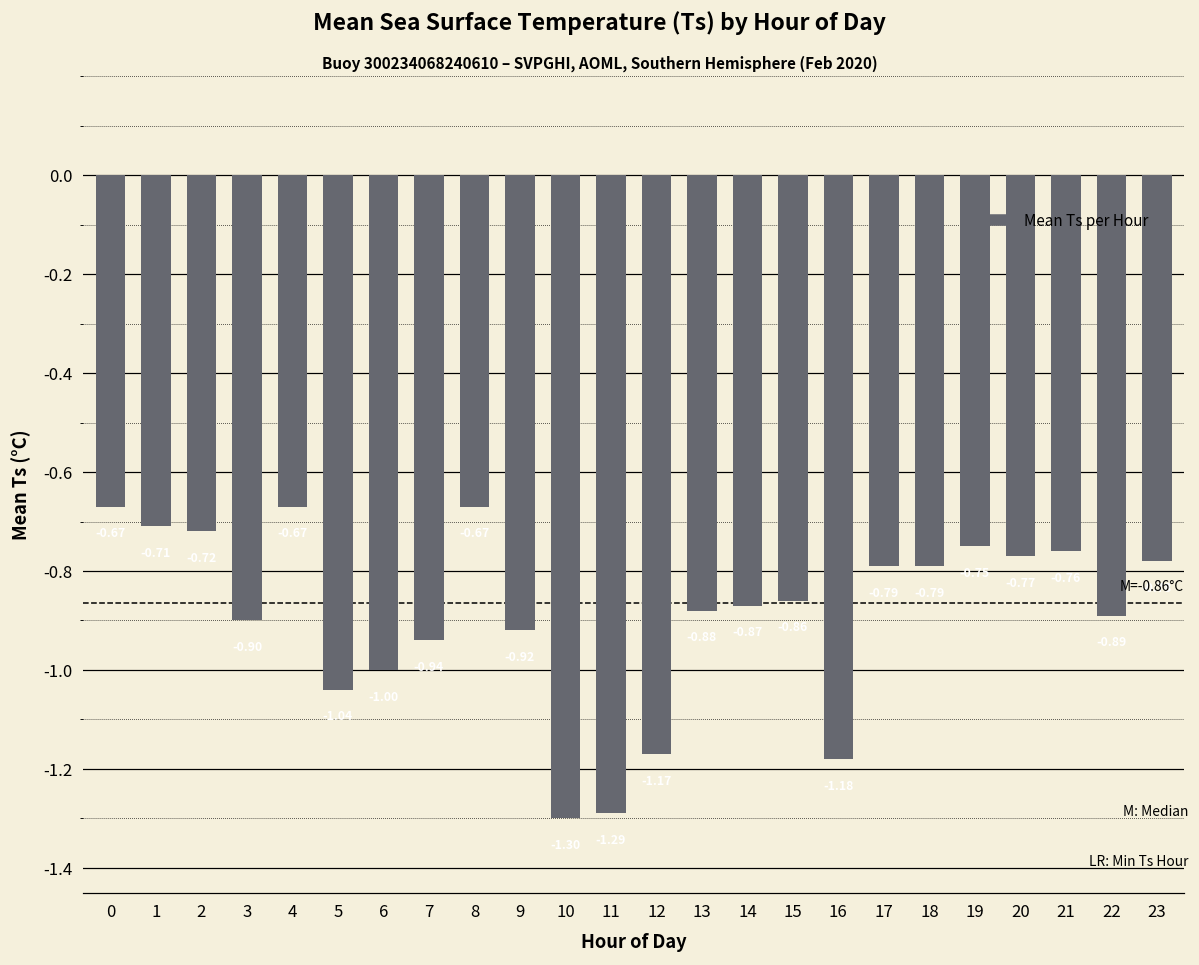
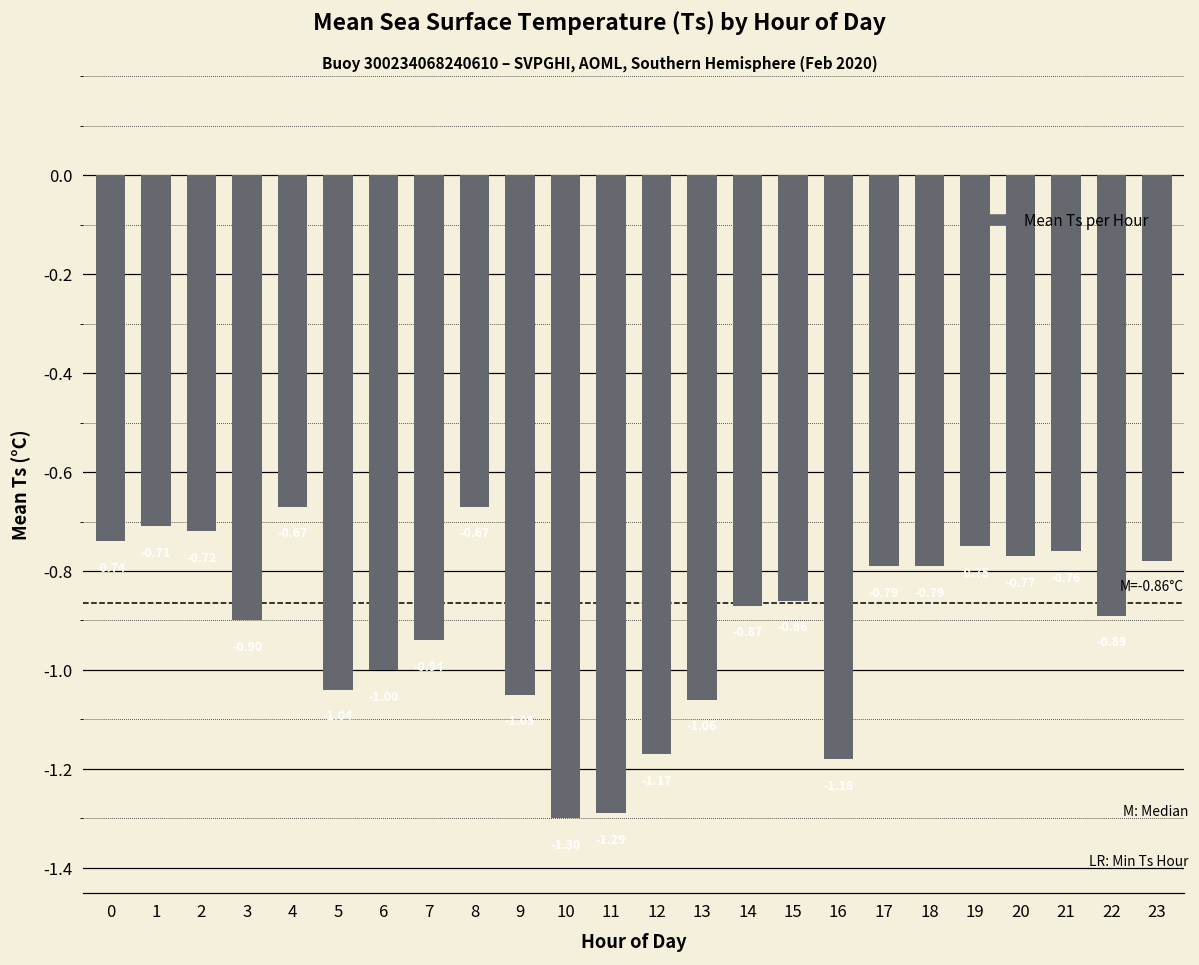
  {
-   "0": -0.67,
+   "0": -0.74,
    "1": -0.71,
    "2": -0.72,
    "3": -0.90,
    "4": -0.67,
    "5": -1.04,
    "6": -1.00,
    "7": -0.94,
    "8": -0.67,
-   "9": -0.92,
+   "9": -1.05,
    "10": -1.30,
    "11": -1.29,
    "12": -1.17,
-   "13": -0.88,
+   "13": -1.06,
    "14": -0.87,
    "15": -0.86,
    "16": -1.18,
    "17": -0.79,
    "18": -0.79,
    "19": -0.75,
    "20": -0.77,
    "21": -0.76,
    "22": -0.89
  }
